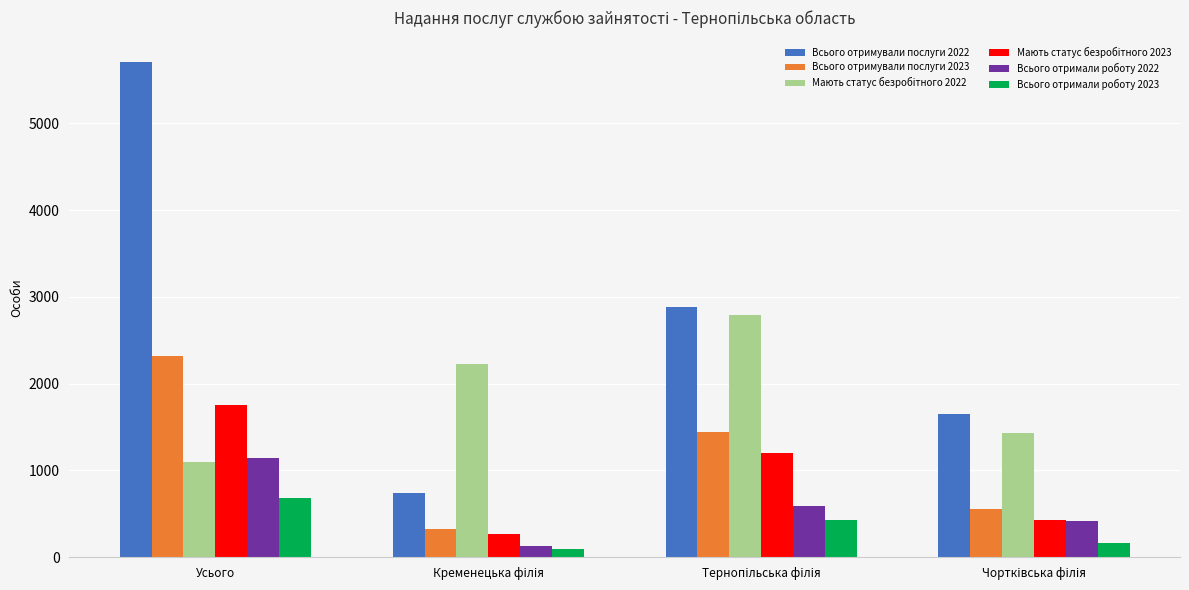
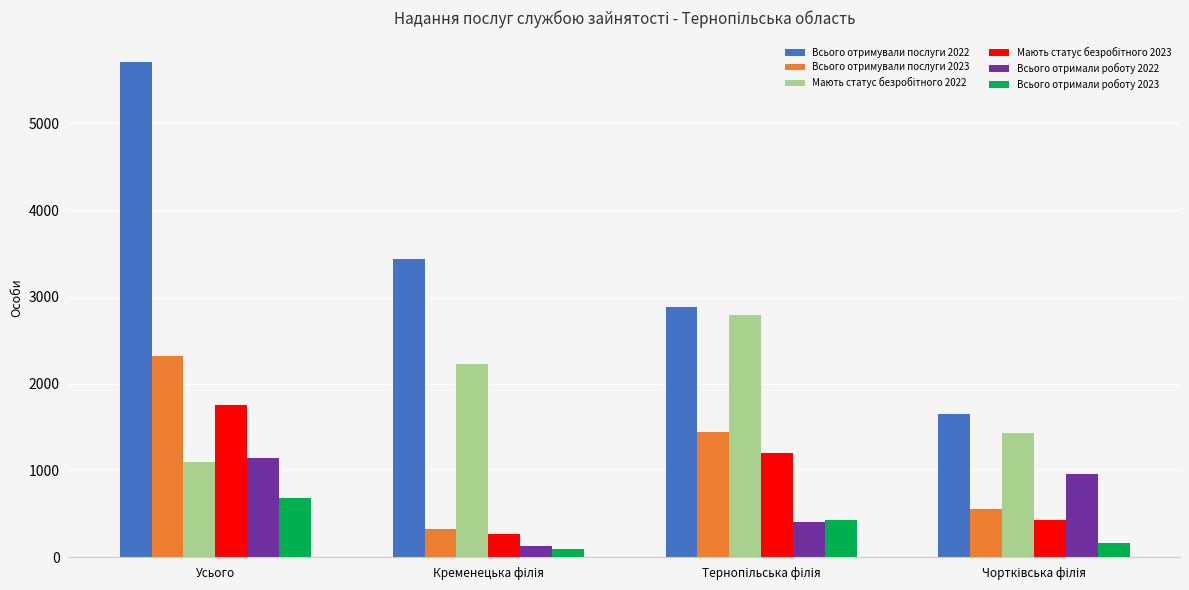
  {
    "Всього отримували послуги 2022": {
      "Усього": 5700,
-     "Кременецька філія": 700,
+     "Кременецька філія": 3400,
      "Тернопільська філія": 2900,
      "Чортківська філія": 1600
    },
    "Всього отримували послуги 2023": {
      "Усього": 2300,
      "Кременецька філія": 300,
      "Тернопільська філія": 1400,
      "Чортківська філія": 600
    },
    "Мають статус безробітного 2022": {
      "Усього": 1100,
      "Кременецька філія": 2200,
      "Тернопільська філія": 2800,
      "Чортківська філія": 1400
    },
    "Мають статус безробітного 2023": {
      "Усього": 1800,
      "Кременецька філія": 300,
      "Тернопільська філія": 1200,
      "Чортківська філія": 400
    },
    "Всього отримали роботу 2022": {
      "Усього": 1100,
      "Кременецька філія": 100,
-     "Тернопільська філія": 600,
-     "Чортківська філія": 400
+     "Тернопільська філія": 400,
+     "Чортківська філія": 1000
    },
    "Всього отримали роботу 2023": {
      "Усього": 700,
      "Кременецька філія": 100,
      "Тернопільська філія": 400,
      "Чортківська філія": 200
    }
  }
